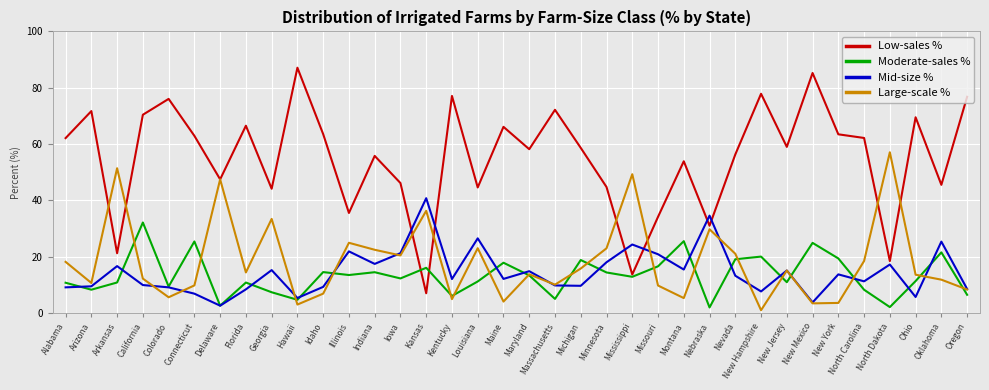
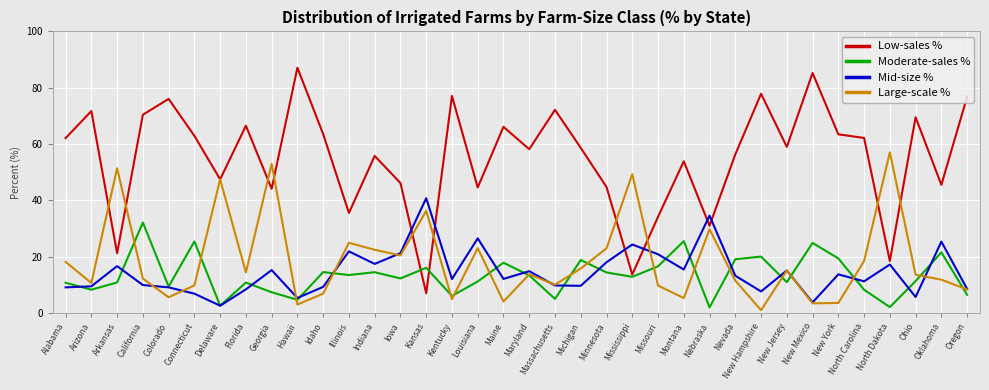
  {
    "Low-sales %": {
      "Alabama": 62,
      "Arizona": 72,
      "Arkansas": 21,
      "California": 70,
      "Colorado": 76,
      "Connecticut": 63,
      "Florida": 66,
      "Georgia": 44,
      "Hawaii": 87,
      "Idaho": 64,
      "Illinois": 36,
      "Indiana": 56,
      "Iowa": 46,
      "Kansas": 7,
      "Kentucky": 77,
      "Louisiana": 45,
      "Maine": 66,
      "Maryland": 58,
      "Massachusetts": 72,
      "Michigan": 59,
      "Minnesota": 45,
      "Missouri": 34,
      "Montana": 54,
      "Nebraska": 31,
      "Nevada": 56,
      "New Hampshire": 78,
      "New Jersey": 59,
      "New Mexico": 85,
      "New York": 63,
      "North Carolina": 62,
      "North Dakota": 18,
      "Ohio": 69,
      "Oklahoma": 45
    },
    "Moderate-sales %": {
      "Alabama": 11,
      "Arizona": 8,
      "Arkansas": 11,
      "California": 32,
      "Connecticut": 25,
      "Florida": 11,
      "Georgia": 7,
      "Idaho": 14,
      "Illinois": 13,
      "Indiana": 14,
      "Iowa": 12,
      "Kansas": 16,
      "Kentucky": 6,
      "Louisiana": 11,
      "Maine": 18,
      "Massachusetts": 5,
      "Michigan": 19,
      "Minnesota": 14,
      "Missouri": 17,
      "Montana": 25,
      "Nebraska": 2,
      "Nevada": 19,
      "New Hampshire": 20,
      "New Jersey": 11,
      "New Mexico": 25,
      "New York": 19,
      "North Carolina": 8,
      "North Dakota": 2,
      "Ohio": 11,
      "Oklahoma": 22,
      "Oregon": 6
    },
    "Mid-size %": {
      "Alabama": 9,
      "Arizona": 9,
      "Arkansas": 17,
      "California": 10,
      "Connecticut": 7,
      "Florida": 8,
      "Georgia": 15,
      "Idaho": 9,
      "Illinois": 22,
      "Indiana": 17,
      "Kansas": 41,
      "Kentucky": 12,
      "Louisiana": 26,
      "Maine": 12,
      "Maryland": 15,
      "Michigan": 10,
      "Minnesota": 18,
      "Mississippi": 24,
      "Missouri": 21,
      "Montana": 15,
      "Nebraska": 35,
      "Nevada": 13,
      "New Hampshire": 8,
      "New York": 14,
      "North Carolina": 11,
      "North Dakota": 17,
      "Ohio": 6,
      "Oklahoma": 25
    },
    "Large-scale %": {
      "Alabama": 18,
      "Arizona": 11,
      "Arkansas": 51,
      "California": 12,
      "Colorado": 6,
      "Connecticut": 10,
      "Florida": 14,
-     "Georgia": 33,
+     "Georgia": 53,
      "Hawaii": 3,
      "Idaho": 7,
      "Illinois": 25,
      "Indiana": 22,
      "Kansas": 36,
      "Kentucky": 5,
      "Louisiana": 23,
      "Maine": 4,
      "Michigan": 16,
      "Minnesota": 23,
      "Mississippi": 49,
      "Missouri": 10,
      "Montana": 5,
      "Nebraska": 30,
-     "Nevada": 21,
+     "Nevada": 11,
      "New Hampshire": 1,
      "New York": 4,
      "North Carolina": 18,
      "North Dakota": 57,
      "Ohio": 14,
      "Oklahoma": 12
    }
  }
